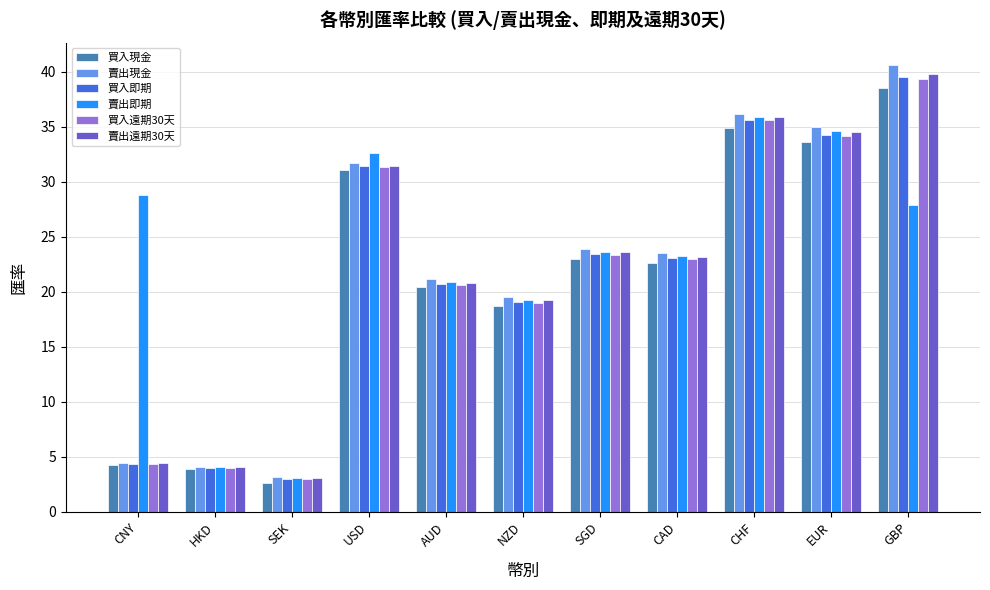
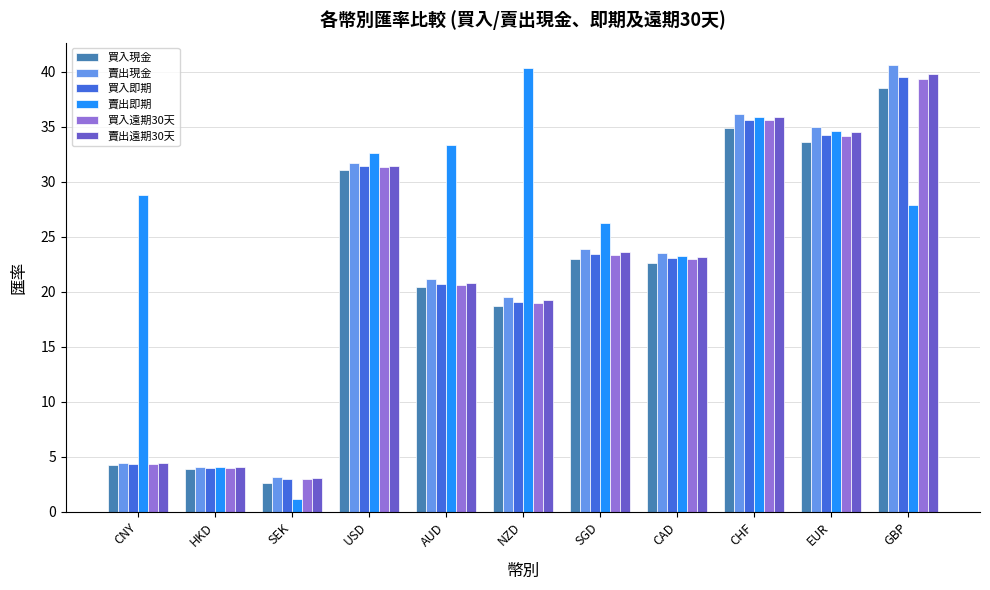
  {
    "賣出即期": {
      "CNY": 28.8,
      "HKD": 4.1,
-     "SEK": 3.1,
+     "SEK": 1.1,
      "USD": 32.6,
-     "AUD": 20.9,
-     "NZD": 19.3,
-     "SGD": 23.6,
+     "AUD": 33.3,
+     "NZD": 40.3,
+     "SGD": 26.3,
      "CAD": 23.2,
      "CHF": 35.9,
      "EUR": 34.6,
      "GBP": 27.9
    }
  }
